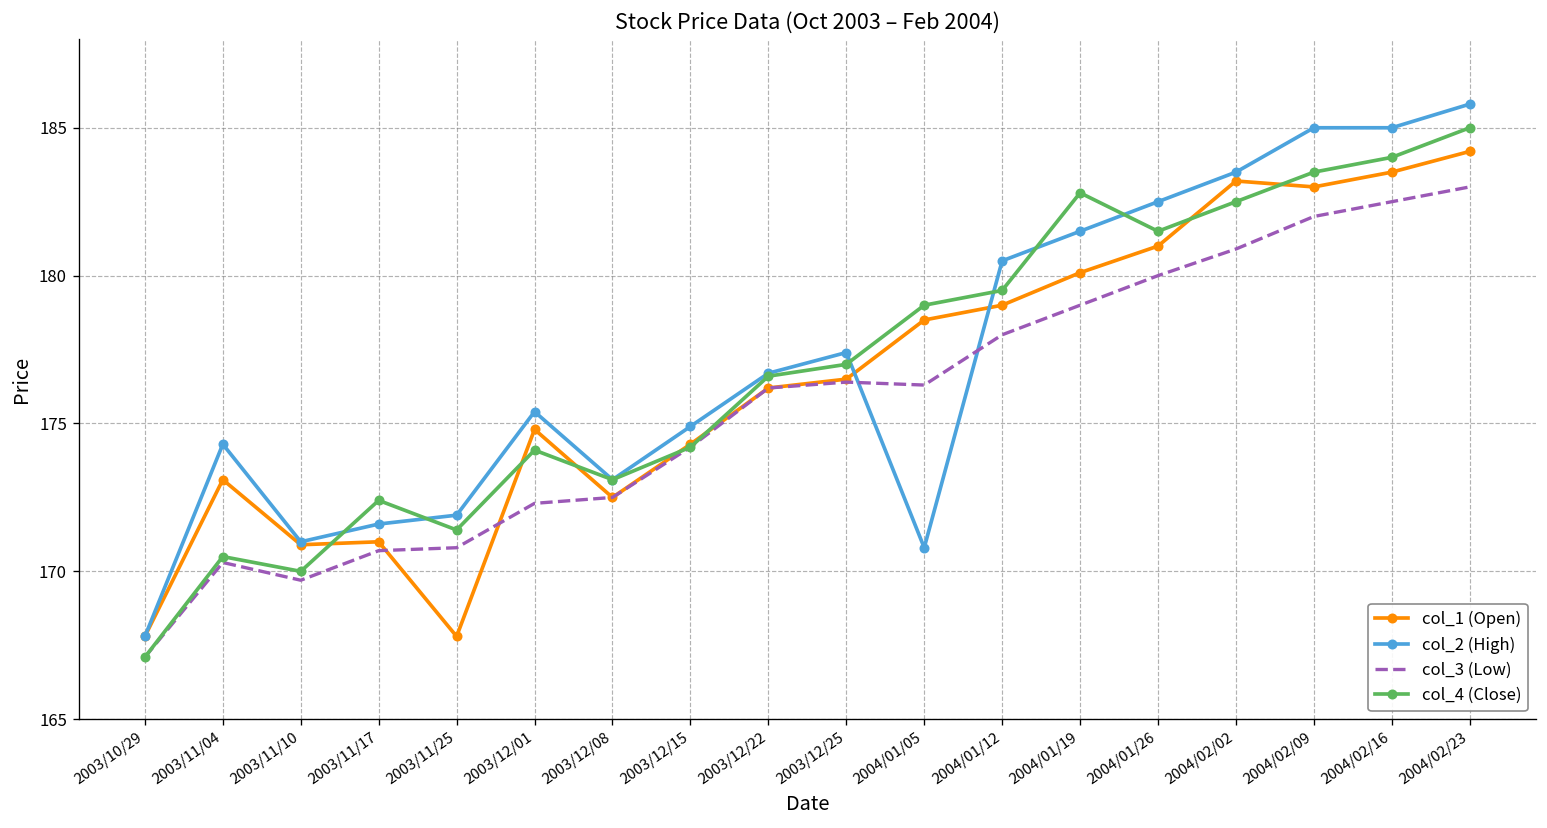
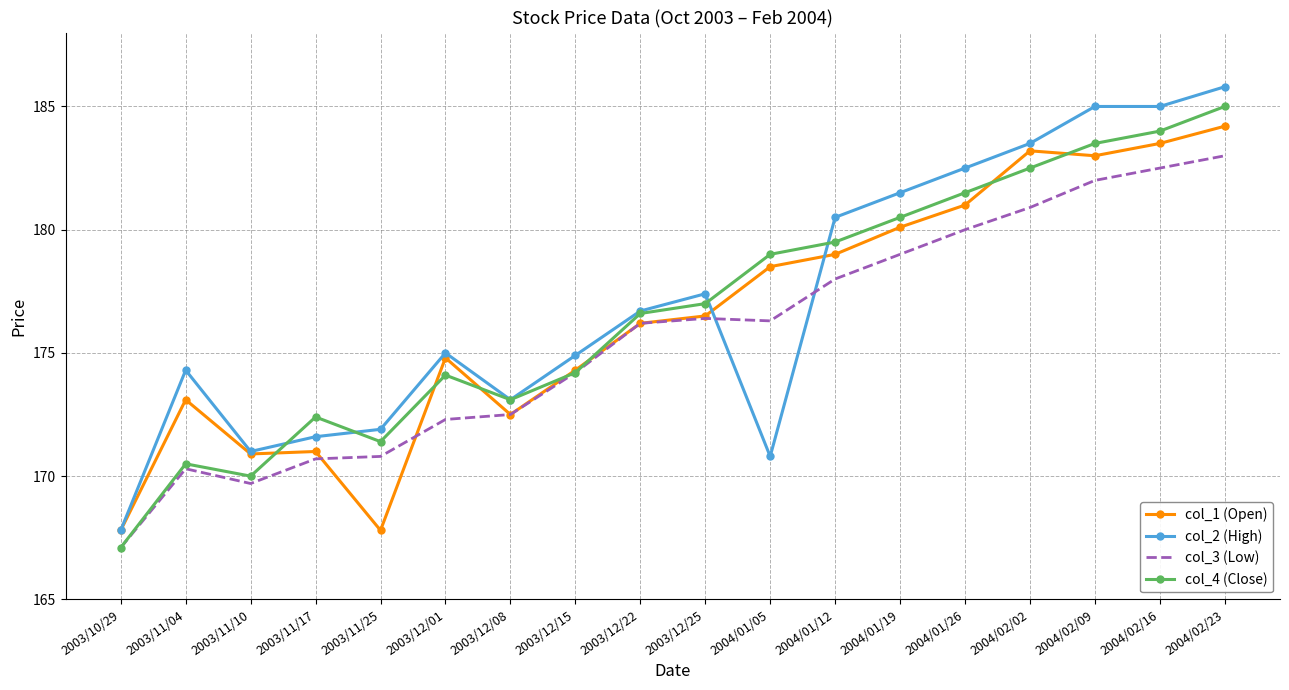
  {
    "col_1 (Open)": {
      "2003/11/04": 173.1,
      "2003/11/17": 171.0,
      "2003/11/25": 167.8,
      "2003/12/01": 174.8,
      "2004/01/05": 178.5,
      "2004/01/12": 179.0,
      "2004/01/19": 180.1,
      "2004/01/26": 181.0,
      "2004/02/02": 183.2,
      "2004/02/09": 183.0,
      "2004/02/16": 183.5,
      "2004/02/23": 184.2
    },
    "col_2 (High)": {
      "2003/11/04": 174.3,
      "2003/11/17": 171.6,
      "2003/11/25": 171.9,
-     "2003/12/01": 175.4,
+     "2003/12/01": 175.0,
      "2003/12/15": 174.9,
      "2003/12/25": 177.4,
      "2004/01/05": 170.8,
      "2004/01/12": 180.5,
      "2004/01/19": 181.5,
      "2004/01/26": 182.5,
      "2004/02/02": 183.5,
      "2004/02/09": 185.0,
      "2004/02/16": 185.0,
      "2004/02/23": 185.8
    },
    "col_3 (Low)": {
      "2003/11/04": 170.3,
      "2003/11/10": 169.7,
      "2003/11/17": 170.7,
      "2003/11/25": 170.8,
      "2003/12/01": 172.3,
      "2004/01/05": 176.3,
      "2004/01/12": 178.0,
      "2004/01/19": 179.0,
      "2004/01/26": 180.0,
      "2004/02/02": 180.9,
      "2004/02/09": 182.0,
      "2004/02/16": 182.5,
      "2004/02/23": 183.0
    },
    "col_4 (Close)": {
      "2003/11/04": 170.5,
      "2003/11/10": 170.0,
      "2003/11/17": 172.4,
      "2003/11/25": 171.4,
      "2003/12/01": 174.1,
      "2003/12/25": 177.0,
      "2004/01/05": 179.0,
      "2004/01/12": 179.5,
-     "2004/01/19": 182.8,
+     "2004/01/19": 180.5,
      "2004/01/26": 181.5,
      "2004/02/02": 182.5,
      "2004/02/09": 183.5,
      "2004/02/16": 184.0,
      "2004/02/23": 185.0
    }
  }
